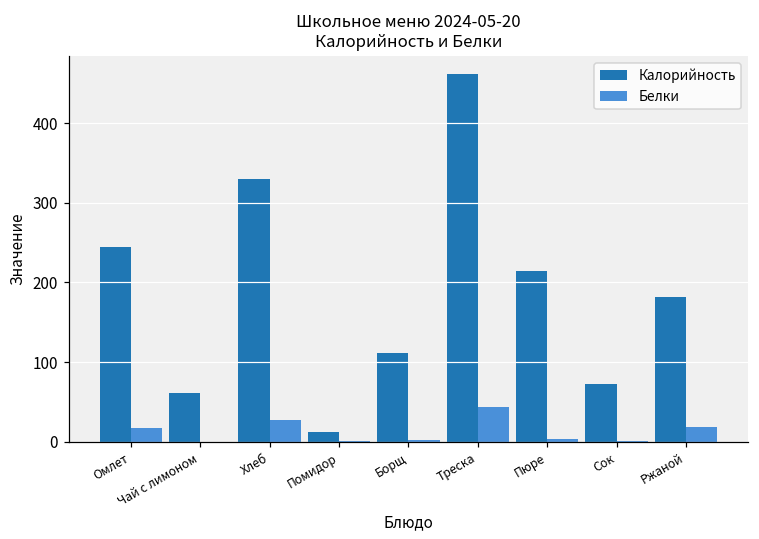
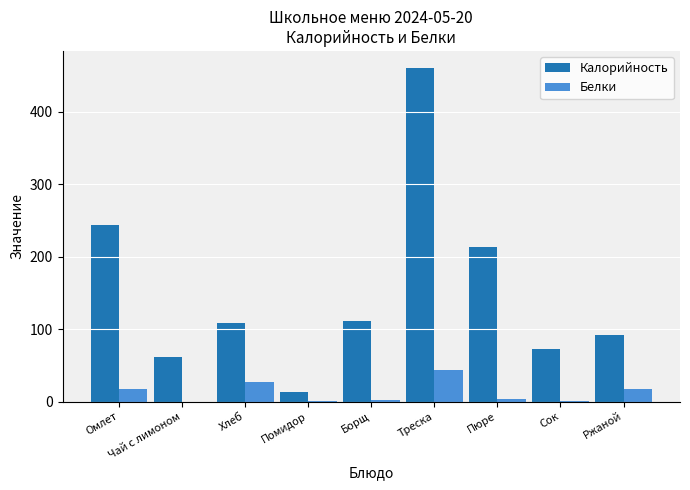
  {
    "Калорийность": {
      "Омлет": 240,
      "Чай с лимоном": 60,
-     "Хлеб": 330,
+     "Хлеб": 110,
      "Помидор": 10,
      "Борщ": 110,
      "Треска": 460,
      "Пюре": 210,
      "Сок": 70,
-     "Ржаной": 180
+     "Ржаной": 90
    },
    "Белки": {
      "Омлет": 20,
      "Хлеб": 30,
      "Треска": 40,
      "Ржаной": 20
    }
  }
